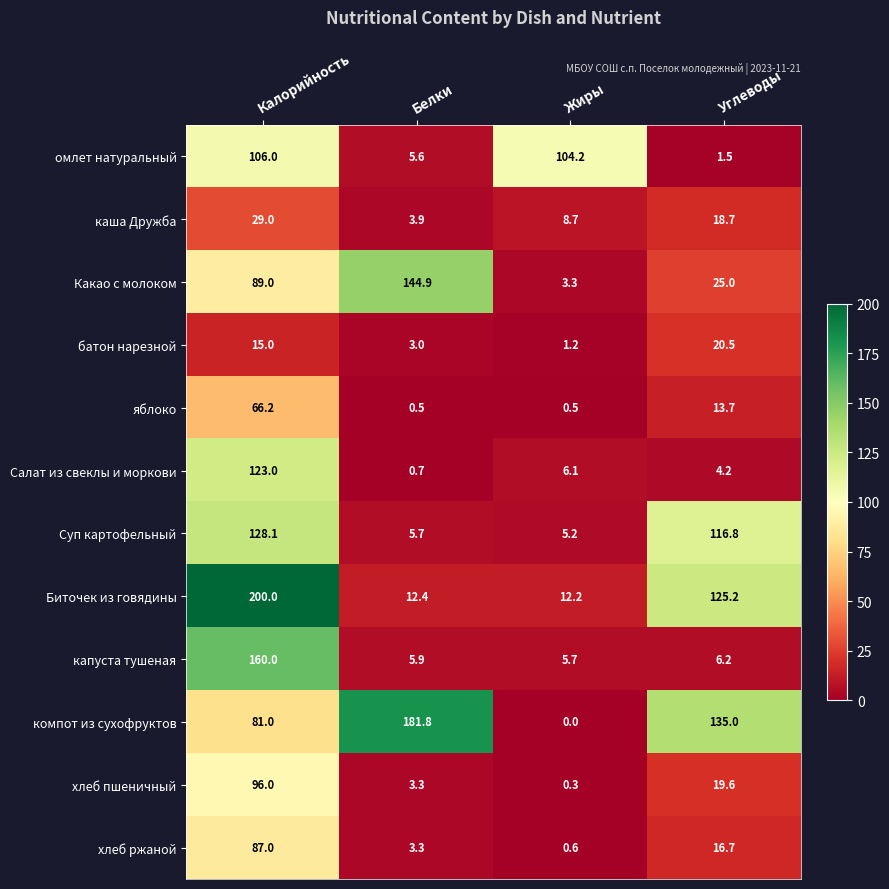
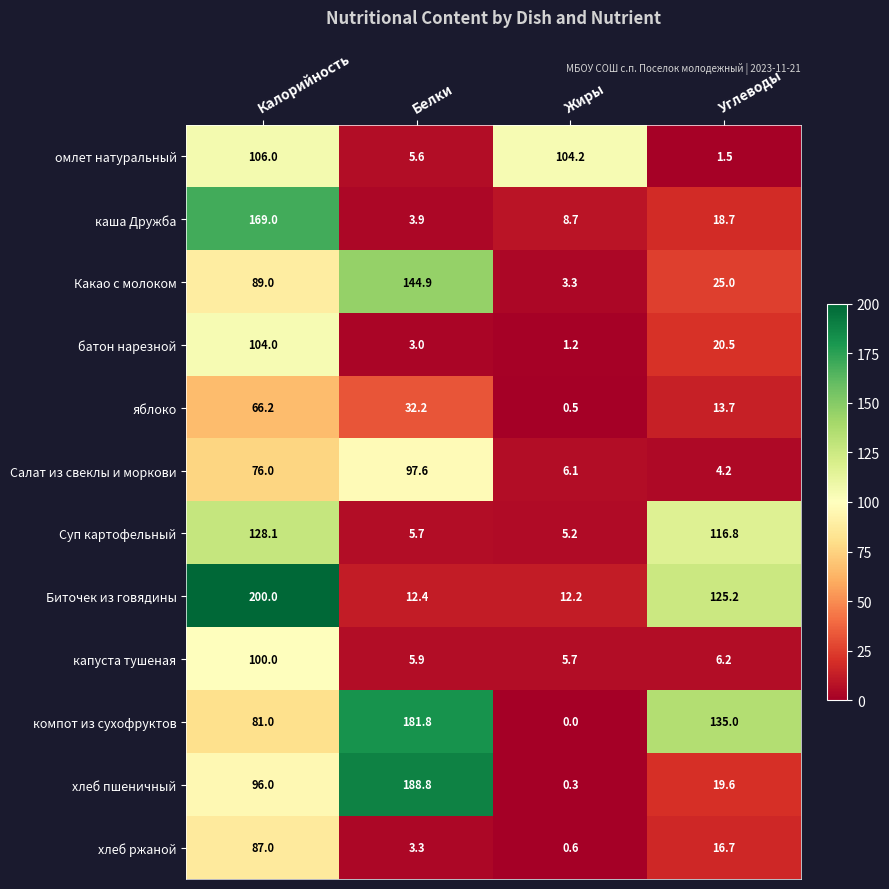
  {
    "омлет натуральный": {
      "Калорийность": 106.0,
      "Белки": 5.6,
      "Жиры": 104.2,
      "Углеводы": 1.5
    },
    "каша Дружба": {
-     "Калорийность": 29.0,
+     "Калорийность": 169.0,
      "Белки": 3.9,
      "Жиры": 8.7,
      "Углеводы": 18.7
    },
    "Какао с молоком": {
      "Калорийность": 89.0,
      "Белки": 144.9,
      "Жиры": 3.3,
      "Углеводы": 25.0
    },
    "батон нарезной": {
-     "Калорийность": 15.0,
+     "Калорийность": 104.0,
      "Белки": 3.0,
      "Жиры": 1.2,
      "Углеводы": 20.5
    },
    "яблоко": {
      "Калорийность": 66.2,
-     "Белки": 0.5,
+     "Белки": 32.2,
      "Жиры": 0.5,
      "Углеводы": 13.7
    },
    "Салат из свеклы и моркови": {
-     "Калорийность": 123.0,
-     "Белки": 0.7,
+     "Калорийность": 76.0,
+     "Белки": 97.6,
      "Жиры": 6.1,
      "Углеводы": 4.2
    },
    "Суп картофельный": {
      "Калорийность": 128.1,
      "Белки": 5.7,
      "Жиры": 5.2,
      "Углеводы": 116.8
    },
    "Биточек из говядины": {
      "Калорийность": 200.0,
      "Белки": 12.4,
      "Жиры": 12.2,
      "Углеводы": 125.2
    },
    "капуста тушеная": {
-     "Калорийность": 160.0,
+     "Калорийность": 100.0,
      "Белки": 5.9,
      "Жиры": 5.7,
      "Углеводы": 6.2
    },
    "компот из сухофруктов": {
      "Калорийность": 81.0,
      "Белки": 181.8,
      "Жиры": 0.0,
      "Углеводы": 135.0
    },
    "хлеб пшеничный": {
      "Калорийность": 96.0,
-     "Белки": 3.3,
+     "Белки": 188.8,
      "Жиры": 0.3,
      "Углеводы": 19.6
    },
    "хлеб ржаной": {
      "Калорийность": 87.0,
      "Белки": 3.3,
      "Жиры": 0.6,
      "Углеводы": 16.7
    }
  }
